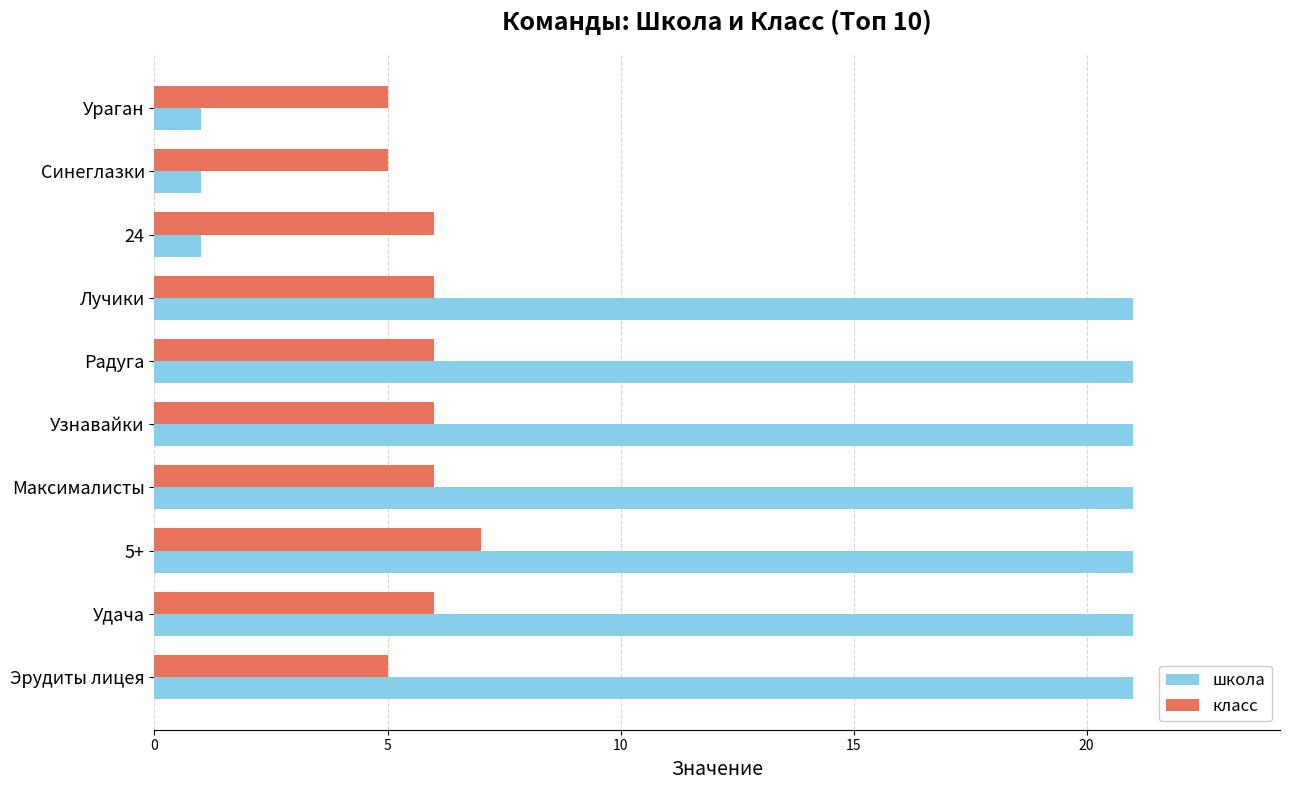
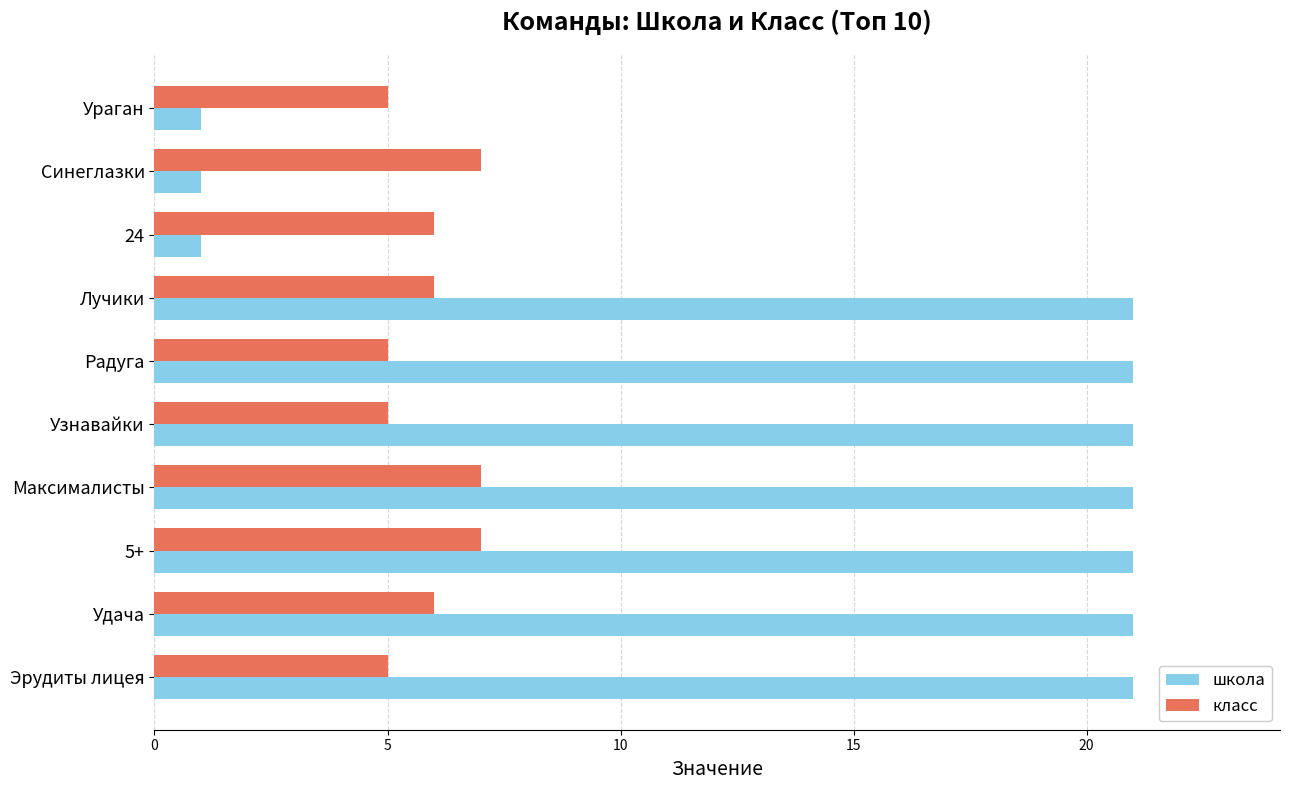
  {
    "школа": {
      "Ураган": 1,
      "Синеглазки": 1,
      "24": 1,
      "Лучики": 21,
      "Радуга": 21,
      "Узнавайки": 21,
      "Максималисты": 21,
      "5+": 21,
      "Удача": 21,
      "Эрудиты лицея": 21
    },
    "класс": {
      "Ураган": 5,
-     "Синеглазки": 5,
+     "Синеглазки": 7,
      "24": 6,
      "Лучики": 6,
-     "Радуга": 6,
-     "Узнавайки": 6,
-     "Максималисты": 6,
+     "Радуга": 5,
+     "Узнавайки": 5,
+     "Максималисты": 7,
      "5+": 7,
      "Удача": 6,
      "Эрудиты лицея": 5
    }
  }
